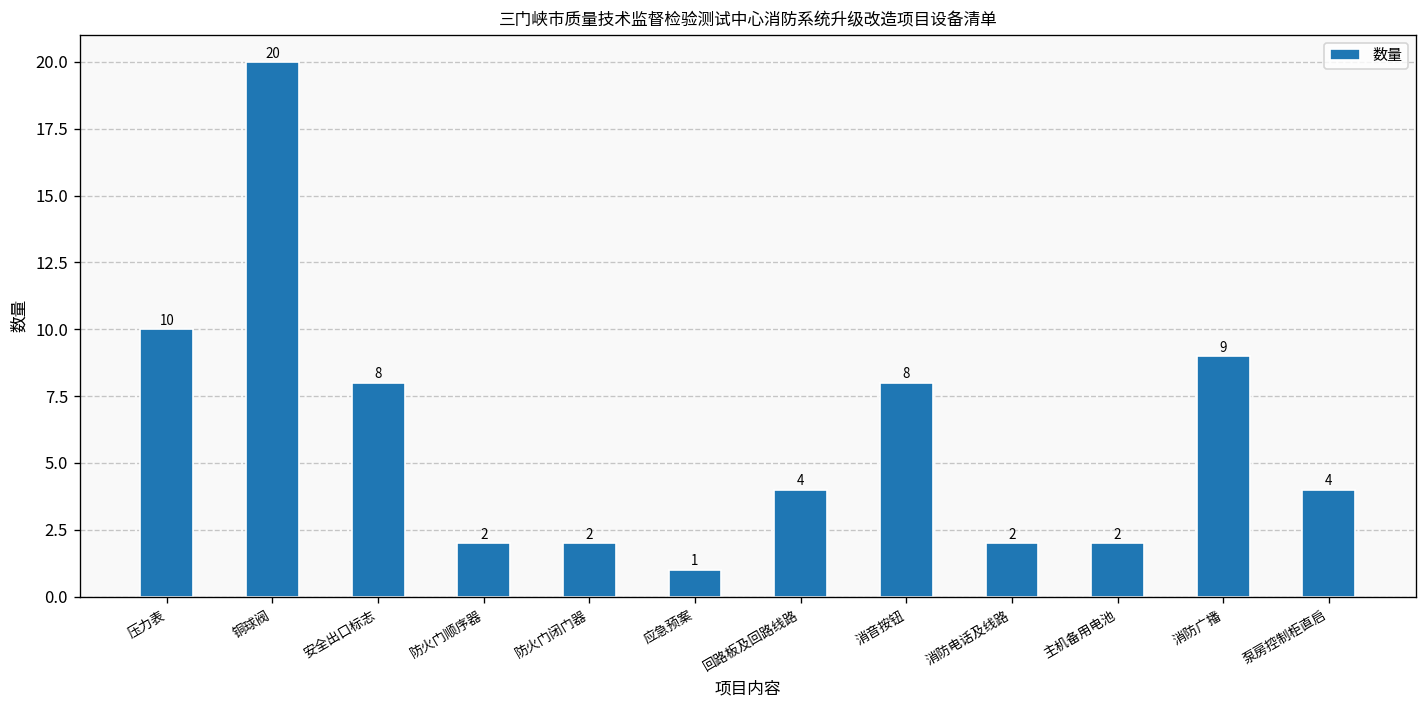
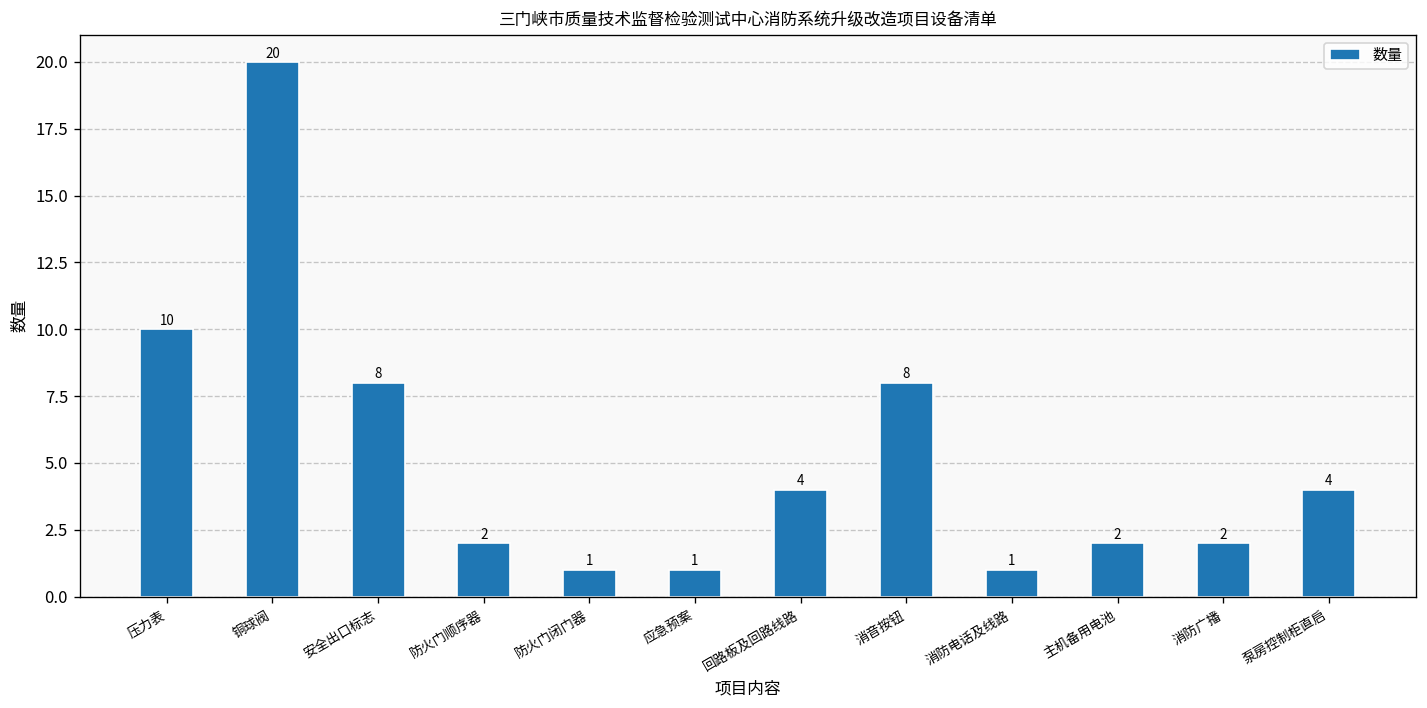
  {
    "压力表": 10,
    "铜球阀": 20,
    "安全出口标志": 8,
    "防火门顺序器": 2,
-   "防火门闭门器": 2,
+   "防火门闭门器": 1,
    "应急预案": 1,
    "回路板及回路线路": 4,
    "消音按钮": 8,
-   "消防电话及线路": 2,
+   "消防电话及线路": 1,
    "主机备用电池": 2,
-   "消防广播": 9,
+   "消防广播": 2,
    "泵房控制柜直启": 4
  }
